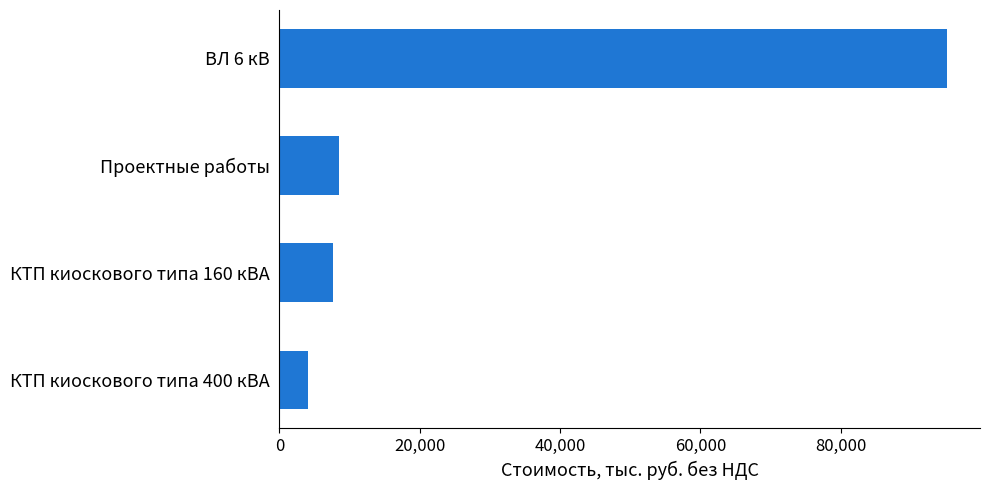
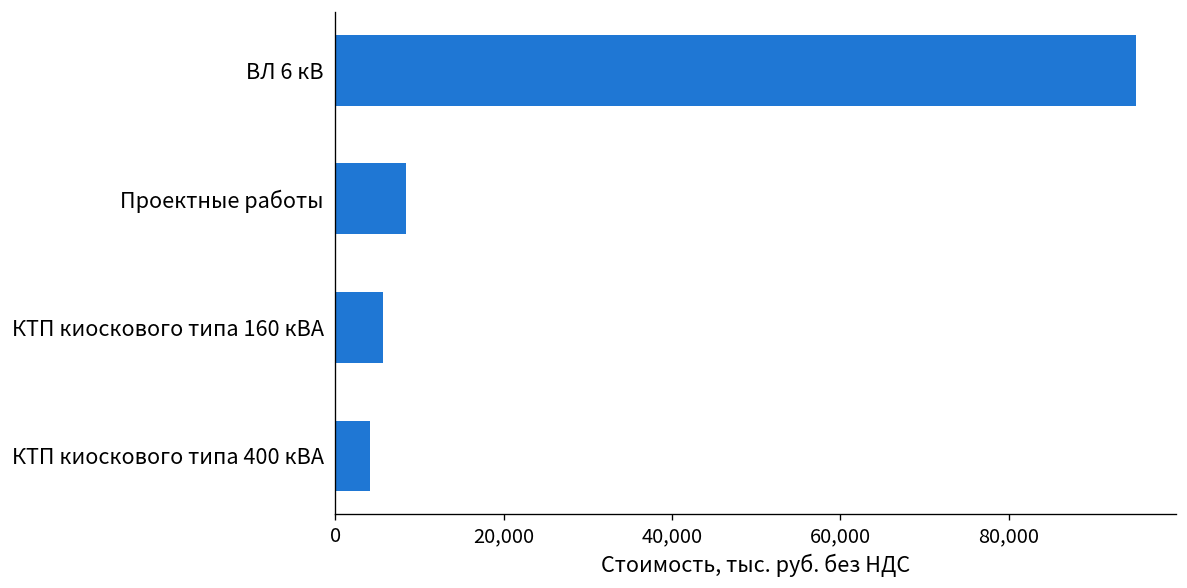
  {
    "ВЛ 6 кВ": "95,000",
    "Проектные работы": "8,000",
-   "КТП киоскового типа 160 кВА": "8,000",
+   "КТП киоскового типа 160 кВА": "6,000",
    "КТП киоскового типа 400 кВА": "4,000"
  }
